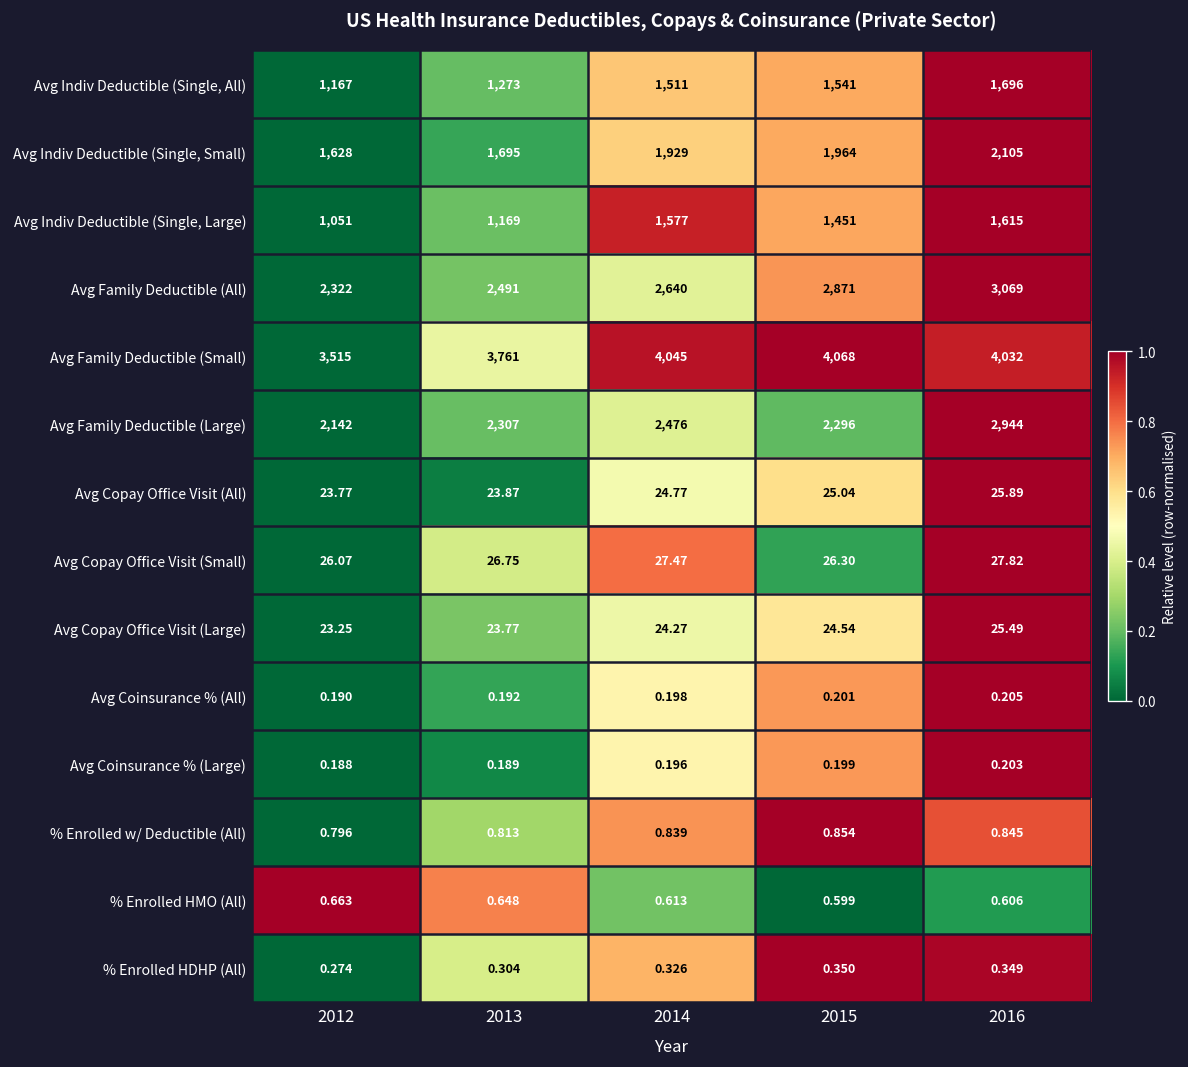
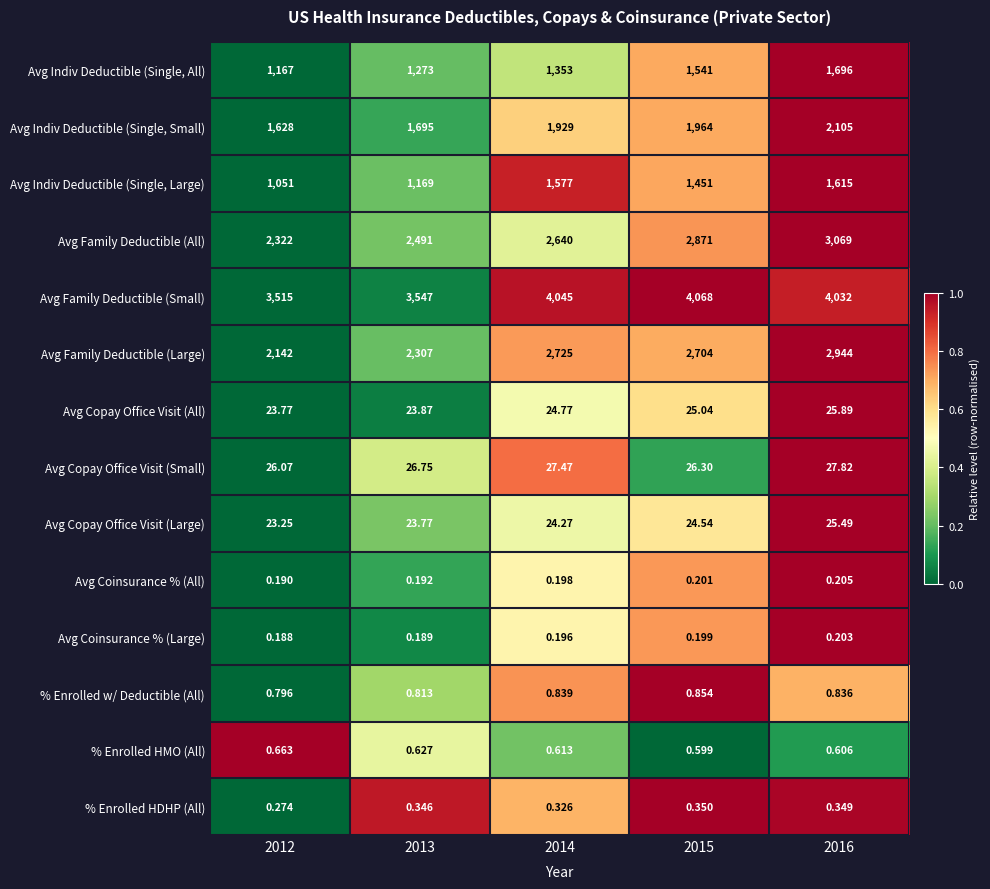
  {
    "Avg Indiv Deductible (Single, All)": {
      "2012": "1,167",
      "2013": "1,273",
-     "2014": "1,511",
+     "2014": "1,353",
      "2015": "1,541",
      "2016": "1,696"
    },
    "Avg Indiv Deductible (Single, Small)": {
      "2012": "1,628",
      "2013": "1,695",
      "2014": "1,929",
      "2015": "1,964",
      "2016": "2,105"
    },
    "Avg Indiv Deductible (Single, Large)": {
      "2012": "1,051",
      "2013": "1,169",
      "2014": "1,577",
      "2015": "1,451",
      "2016": "1,615"
    },
    "Avg Family Deductible (All)": {
      "2012": "2,322",
      "2013": "2,491",
      "2014": "2,640",
      "2015": "2,871",
      "2016": "3,069"
    },
    "Avg Family Deductible (Small)": {
      "2012": "3,515",
-     "2013": "3,761",
+     "2013": "3,547",
      "2014": "4,045",
      "2015": "4,068",
      "2016": "4,032"
    },
    "Avg Family Deductible (Large)": {
      "2012": "2,142",
      "2013": "2,307",
-     "2014": "2,476",
-     "2015": "2,296",
+     "2014": "2,725",
+     "2015": "2,704",
      "2016": "2,944"
    },
    "Avg Copay Office Visit (All)": {
      "2012": "23.77",
      "2013": "23.87",
      "2014": "24.77",
      "2015": "25.04",
      "2016": "25.89"
    },
    "Avg Copay Office Visit (Small)": {
      "2012": "26.07",
      "2013": "26.75",
      "2014": "27.47",
      "2015": "26.30",
      "2016": "27.82"
    },
    "Avg Copay Office Visit (Large)": {
      "2012": "23.25",
      "2013": "23.77",
      "2014": "24.27",
      "2015": "24.54",
      "2016": "25.49"
    },
    "Avg Coinsurance % (All)": {
      "2012": "0.190",
      "2013": "0.192",
      "2014": "0.198",
      "2015": "0.201",
      "2016": "0.205"
    },
    "Avg Coinsurance % (Large)": {
      "2012": "0.188",
      "2013": "0.189",
      "2014": "0.196",
      "2015": "0.199",
      "2016": "0.203"
    },
    "% Enrolled w/ Deductible (All)": {
      "2012": "0.796",
      "2013": "0.813",
      "2014": "0.839",
      "2015": "0.854",
-     "2016": "0.845"
+     "2016": "0.836"
    },
    "% Enrolled HMO (All)": {
      "2012": "0.663",
-     "2013": "0.648",
+     "2013": "0.627",
      "2014": "0.613",
      "2015": "0.599",
      "2016": "0.606"
    },
    "% Enrolled HDHP (All)": {
      "2012": "0.274",
-     "2013": "0.304",
+     "2013": "0.346",
      "2014": "0.326",
      "2015": "0.350",
      "2016": "0.349"
    }
  }
